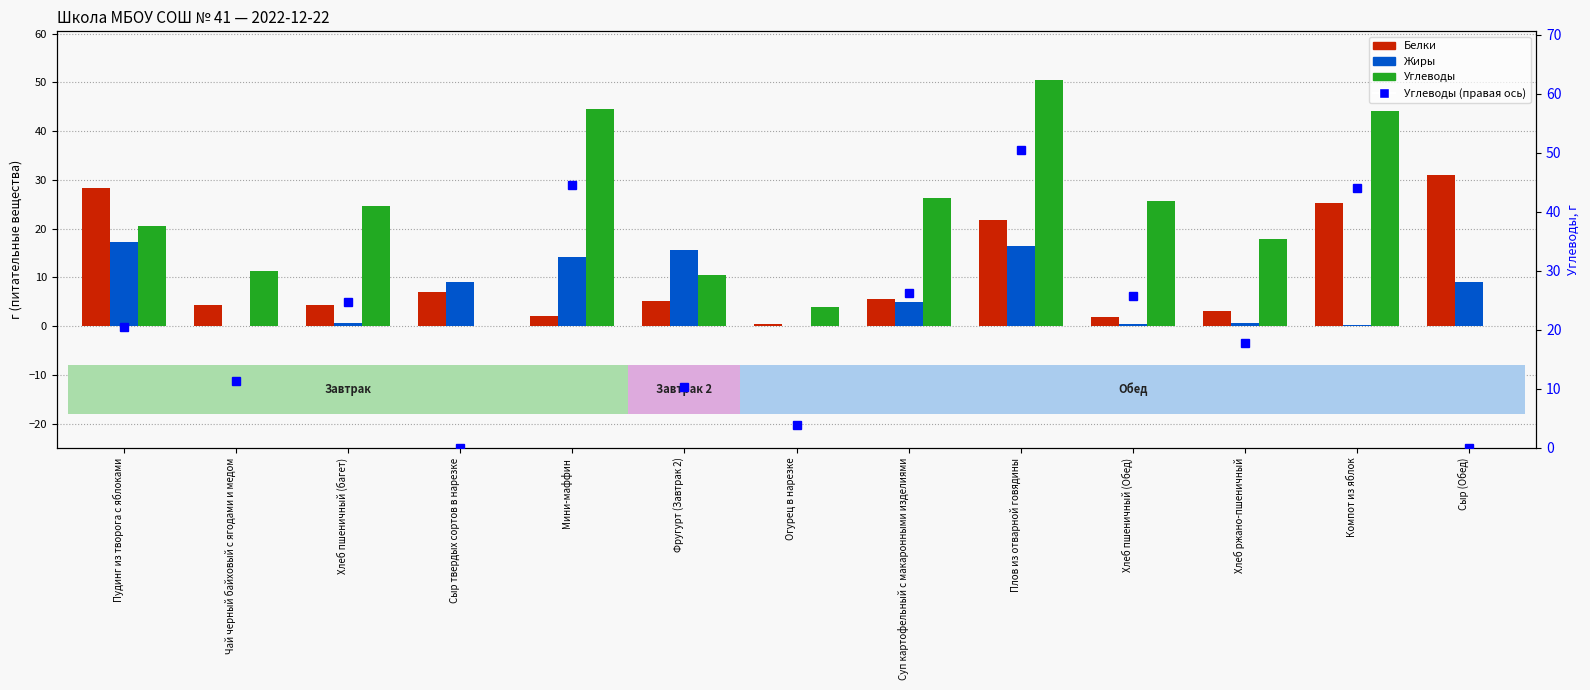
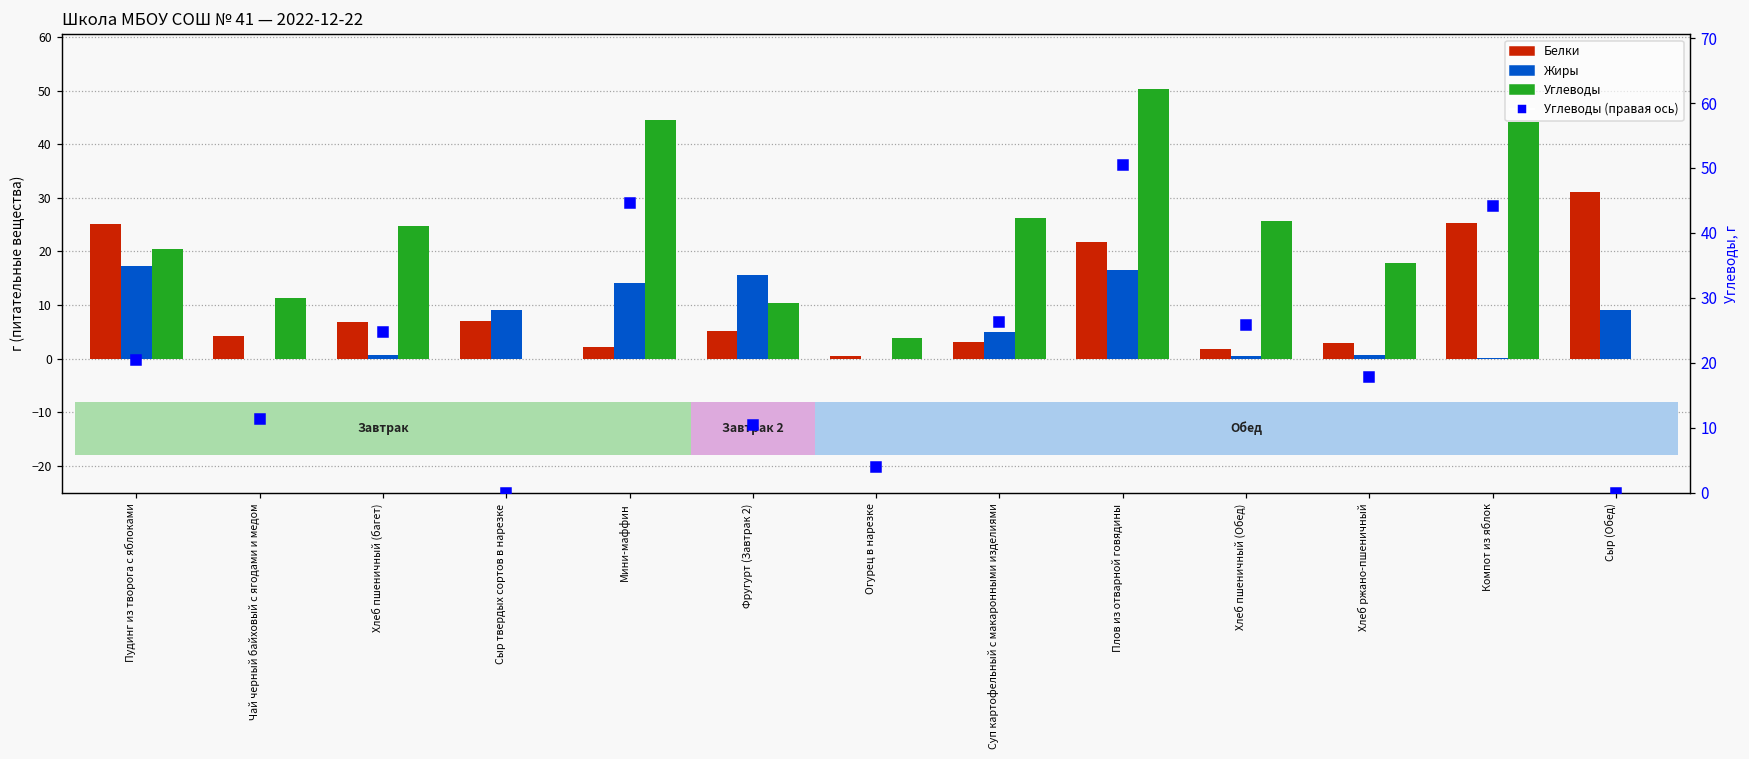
  {
    "Белки": {
-     "Пудинг из творога с яблоками": 28,
+     "Пудинг из творога с яблоками": 25,
      "Чай черный байховый с ягодами и медом": 4,
-     "Хлеб пшеничный (багет)": 4,
+     "Хлеб пшеничный (багет)": 7,
      "Сыр твердых сортов в нарезке": 7,
      "Мини-маффин": 2,
      "Фругурт (Завтрак 2)": 5,
-     "Суп картофельный с макаронными изделиями": 6,
+     "Суп картофельный с макаронными изделиями": 3,
      "Плов из отварной говядины": 22,
      "Хлеб пшеничный (Обед)": 2,
      "Хлеб ржано-пшеничный": 3,
      "Компот из яблок": 25,
      "Сыр (Обед)": 31
    },
    "Жиры": {
      "Пудинг из творога с яблоками": 17,
      "Чай черный байховый с ягодами и медом": 0,
      "Хлеб пшеничный (багет)": 1,
      "Сыр твердых сортов в нарезке": 9,
      "Мини-маффин": 14,
      "Фругурт (Завтрак 2)": 16,
      "Огурец в нарезке": 0,
      "Суп картофельный с макаронными изделиями": 5,
      "Плов из отварной говядины": 17,
      "Хлеб ржано-пшеничный": 1,
      "Сыр (Обед)": 9
    },
    "Углеводы": {
      "Пудинг из творога с яблоками": 21,
      "Чай черный байховый с ягодами и медом": 11,
      "Хлеб пшеничный (багет)": 25,
      "Сыр твердых сортов в нарезке": 0,
      "Мини-маффин": 45,
      "Фругурт (Завтрак 2)": 10,
      "Огурец в нарезке": 4,
      "Суп картофельный с макаронными изделиями": 26,
      "Плов из отварной говядины": 50,
      "Хлеб пшеничный (Обед)": 26,
      "Хлеб ржано-пшеничный": 18,
      "Компот из яблок": 44,
      "Сыр (Обед)": 0
    }
  }
